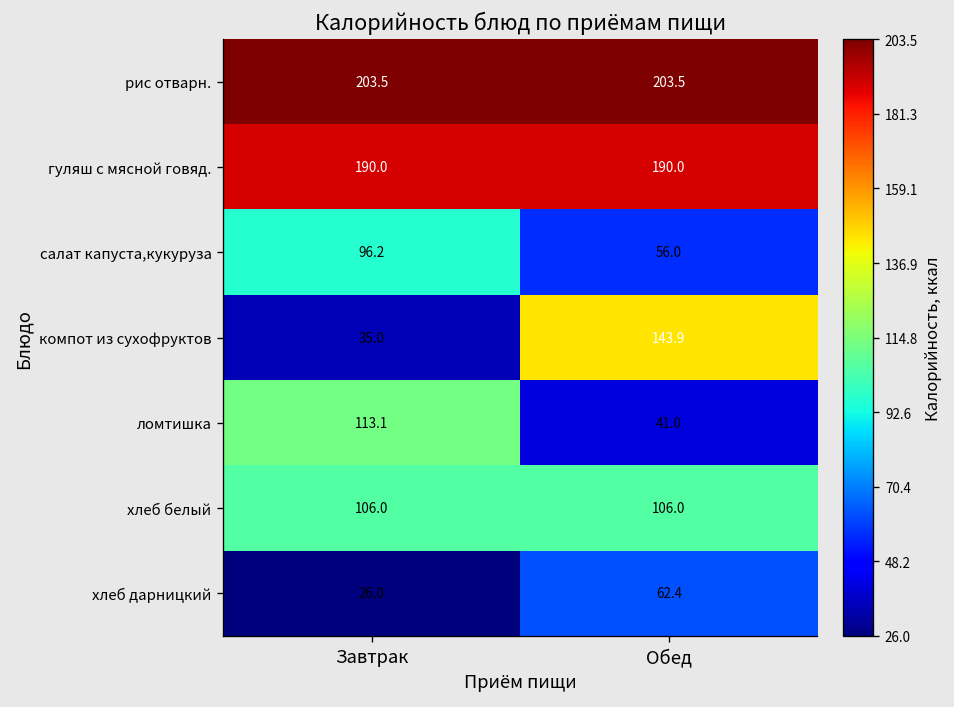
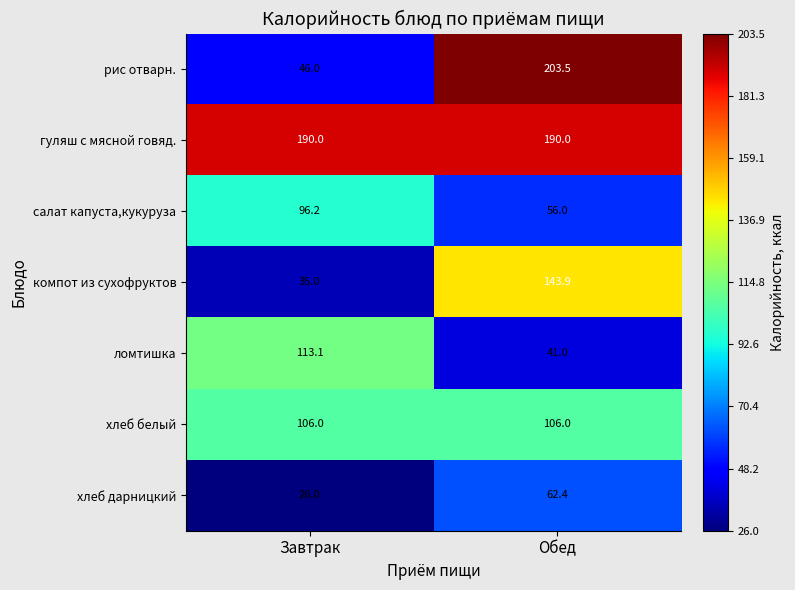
  {
    "рис отварн.": {
-     "Завтрак": 203.5,
+     "Завтрак": 46.0,
      "Обед": 203.5
    },
    "гуляш с мясной говяд.": {
      "Завтрак": 190.0,
      "Обед": 190.0
    },
    "салат капуста,кукуруза": {
      "Завтрак": 96.2,
      "Обед": 56.0
    },
    "компот из сухофруктов": {
      "Завтрак": 35.0,
      "Обед": 143.9
    },
    "ломтишка": {
      "Завтрак": 113.1,
      "Обед": 41.0
    },
    "хлеб белый": {
      "Завтрак": 106.0,
      "Обед": 106.0
    },
    "хлеб дарницкий": {
      "Завтрак": 26.0,
      "Обед": 62.4
    }
  }
